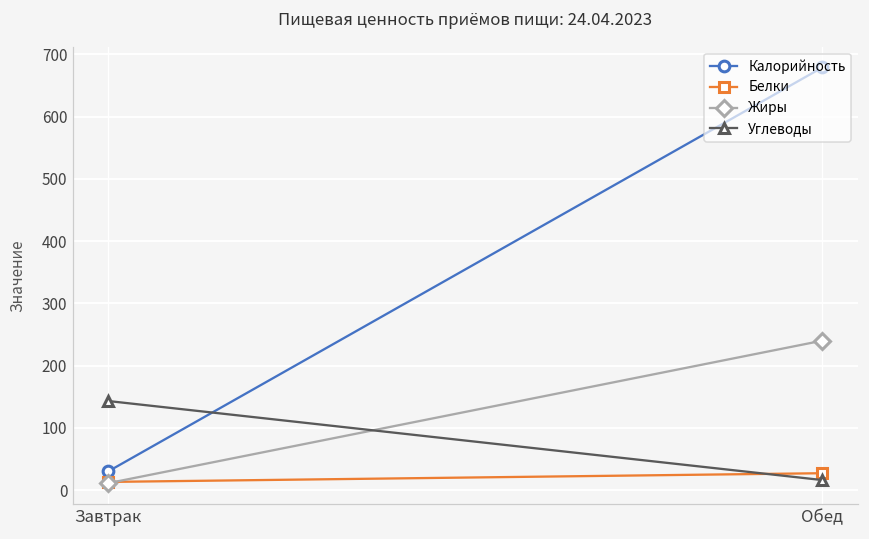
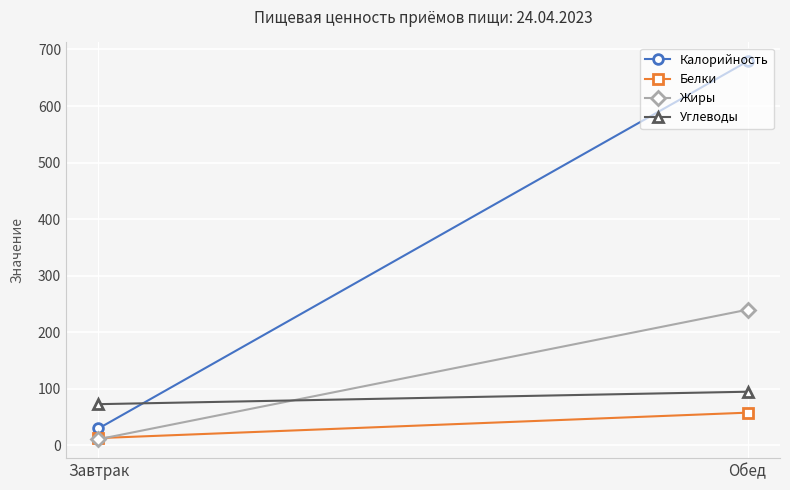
  {
    "Калорийность": {
      "Завтрак": 30
    },
    "Белки": {
-     "Обед": 30
+     "Обед": 60
    },
    "Жиры": {
      "Обед": 240
    },
    "Углеводы": {
-     "Завтрак": 140,
-     "Обед": 20
+     "Завтрак": 70,
+     "Обед": 100
    }
  }
